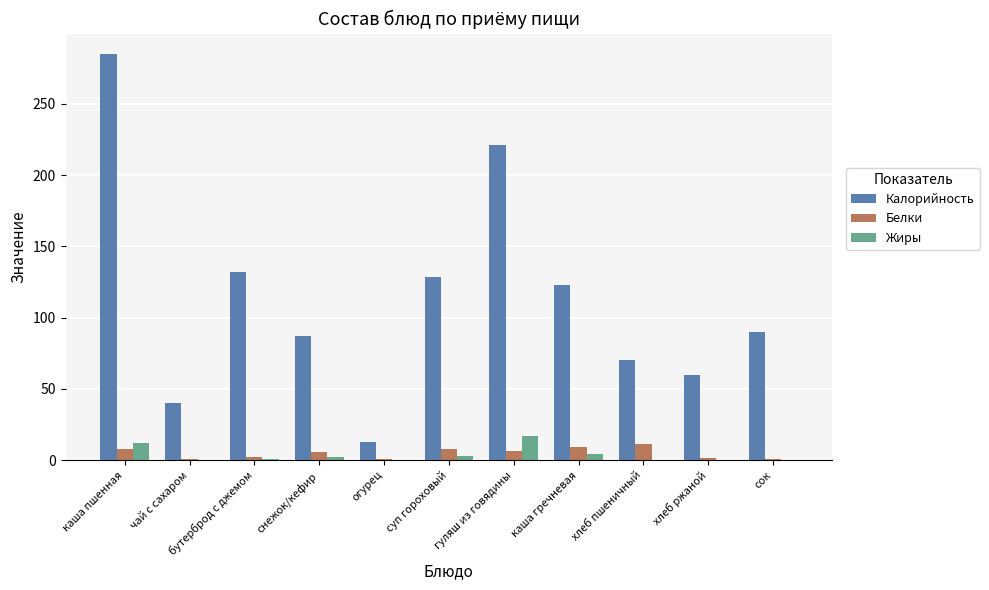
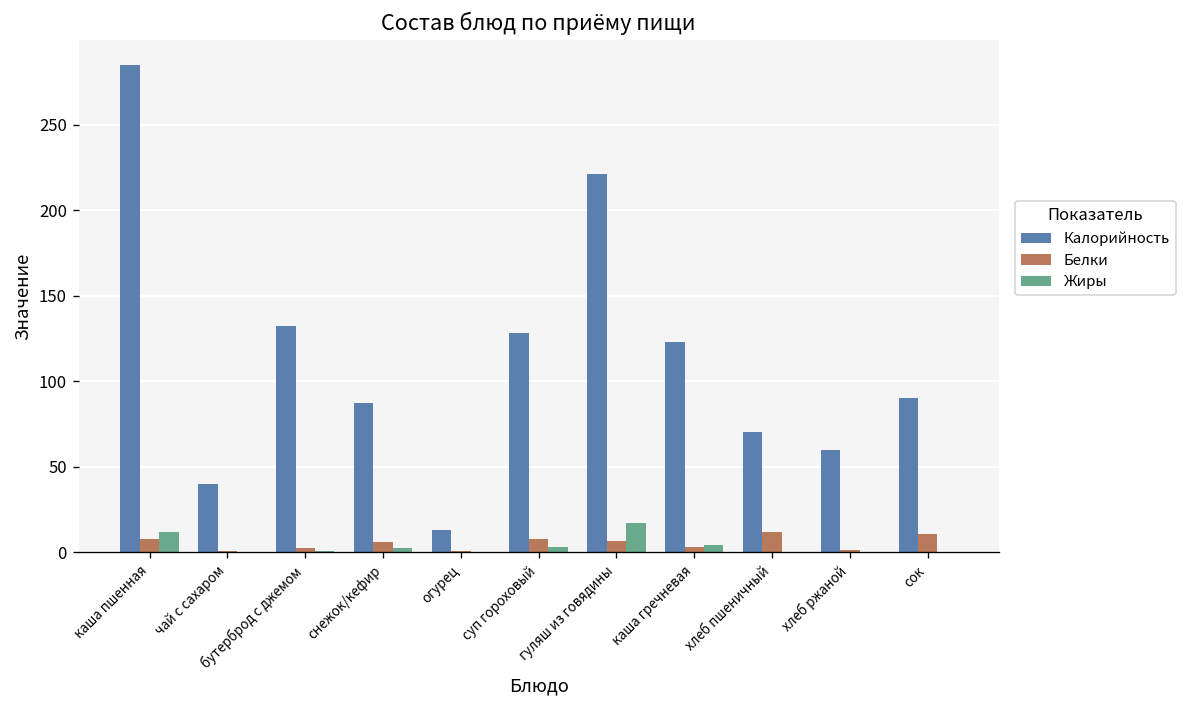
  {
    "Белки": {
      "каша пшенная": 8,
      "бутерброд с джемом": 2,
      "снежок/кефир": 6,
      "суп гороховый": 8,
      "гуляш из говядины": 6,
-     "каша гречневая": 9,
+     "каша гречневая": 3,
      "хлеб пшеничный": 12,
-     "сок": 1
+     "сок": 11
    }
  }
